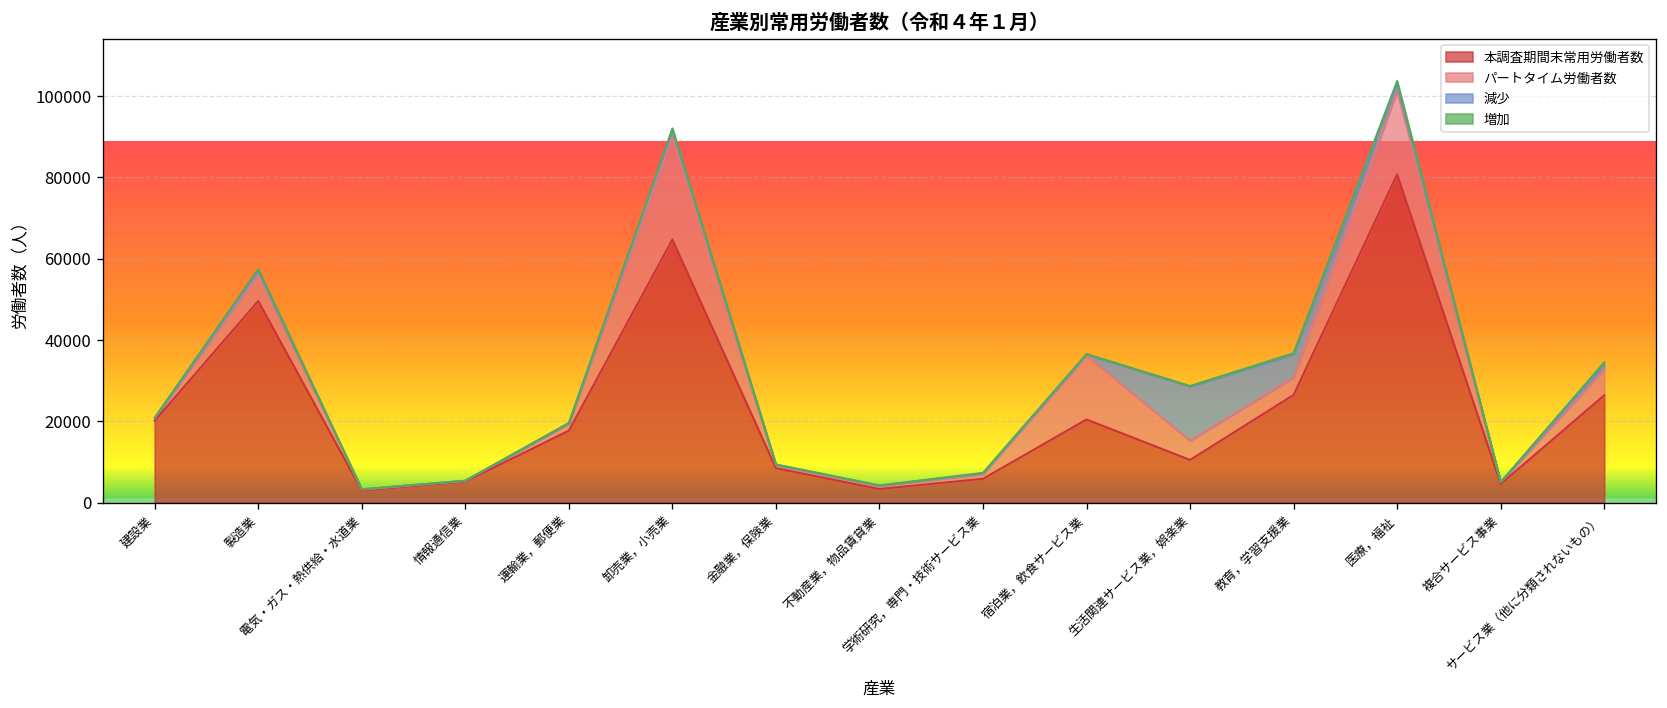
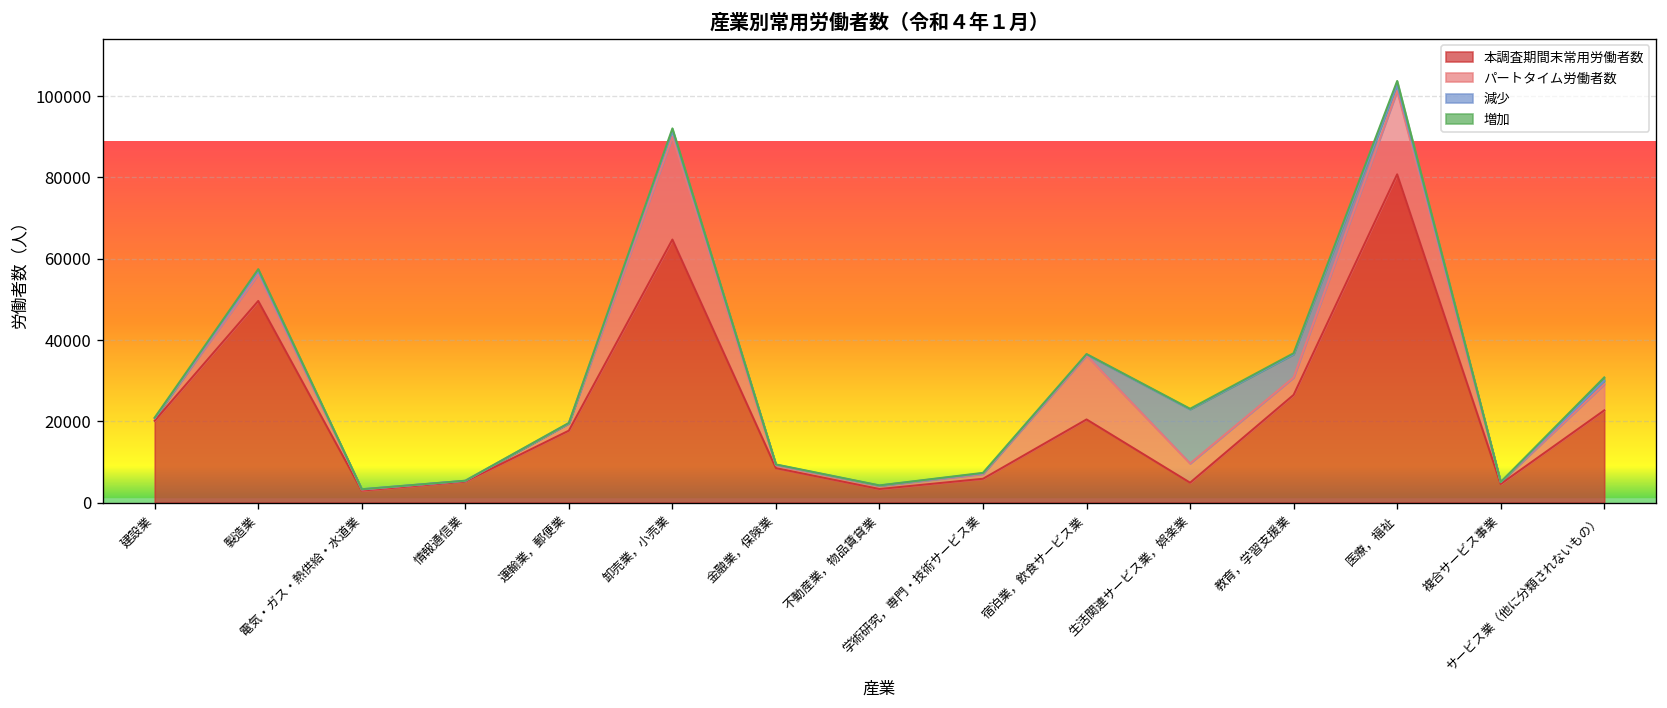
  {
    "本調査期間末常用労働者数": {
      "製造業": 50000,
      "運輸業，郵便業": 18000,
      "卸売業，小売業": 65000,
      "不動産業，物品賃貸業": 3000,
      "学術研究，専門・技術サービス業": 6000,
      "宿泊業，飲食サービス業": 20000,
-     "生活関連サービス業，娯楽業": 11000,
+     "生活関連サービス業，娯楽業": 5000,
      "教育，学習支援業": 27000,
      "医療，福祉": 81000,
-     "サービス業（他に分類されないもの）": 26000
+     "サービス業（他に分類されないもの）": 23000
    },
    "パートタイム労働者数": {
      "卸売業，小売業": 25000,
      "生活関連サービス業，娯楽業": 5000,
      "教育，学習支援業": 4000,
      "医療，福祉": 21000,
      "サービス業（他に分類されないもの）": 6000
    },
    "減少": {
      "医療，福祉": 1000,
      "サービス業（他に分類されないもの）": 1000
    },
    "増加": {
      "医療，福祉": 1000,
      "サービス業（他に分類されないもの）": 1000
    }
  }
